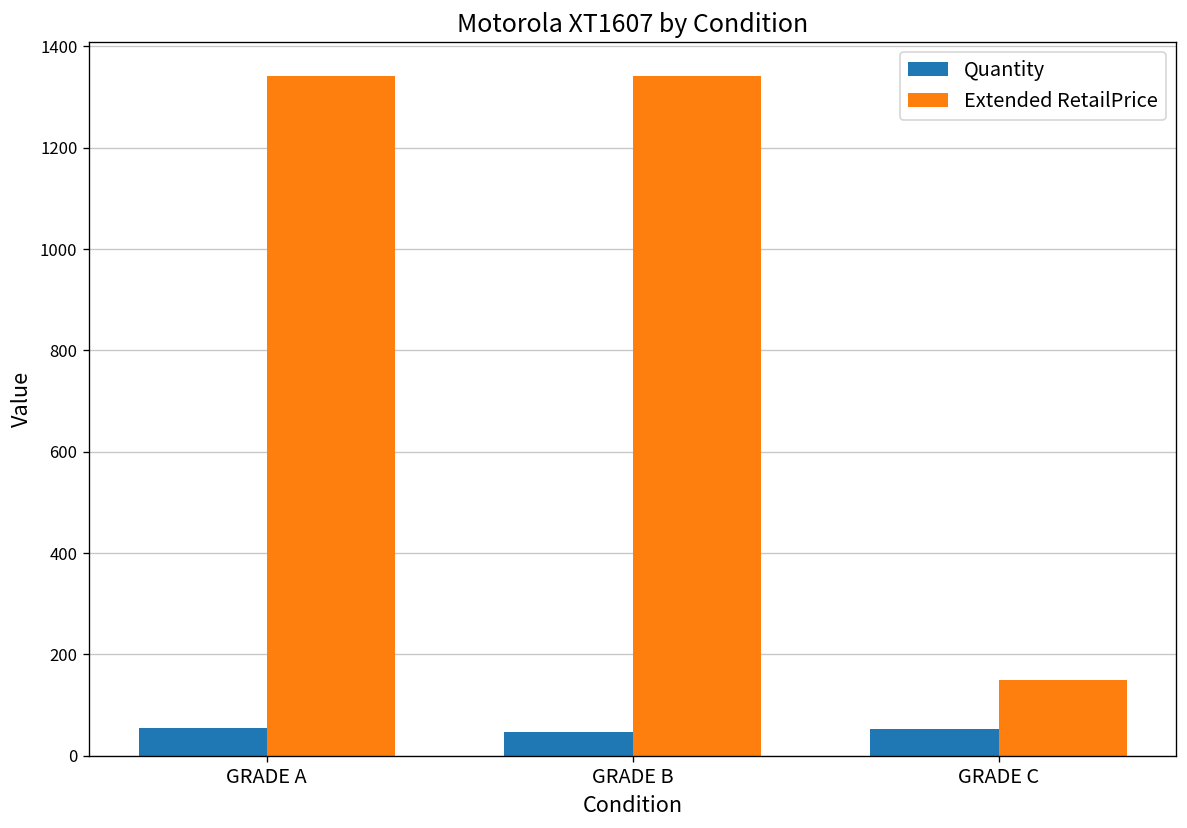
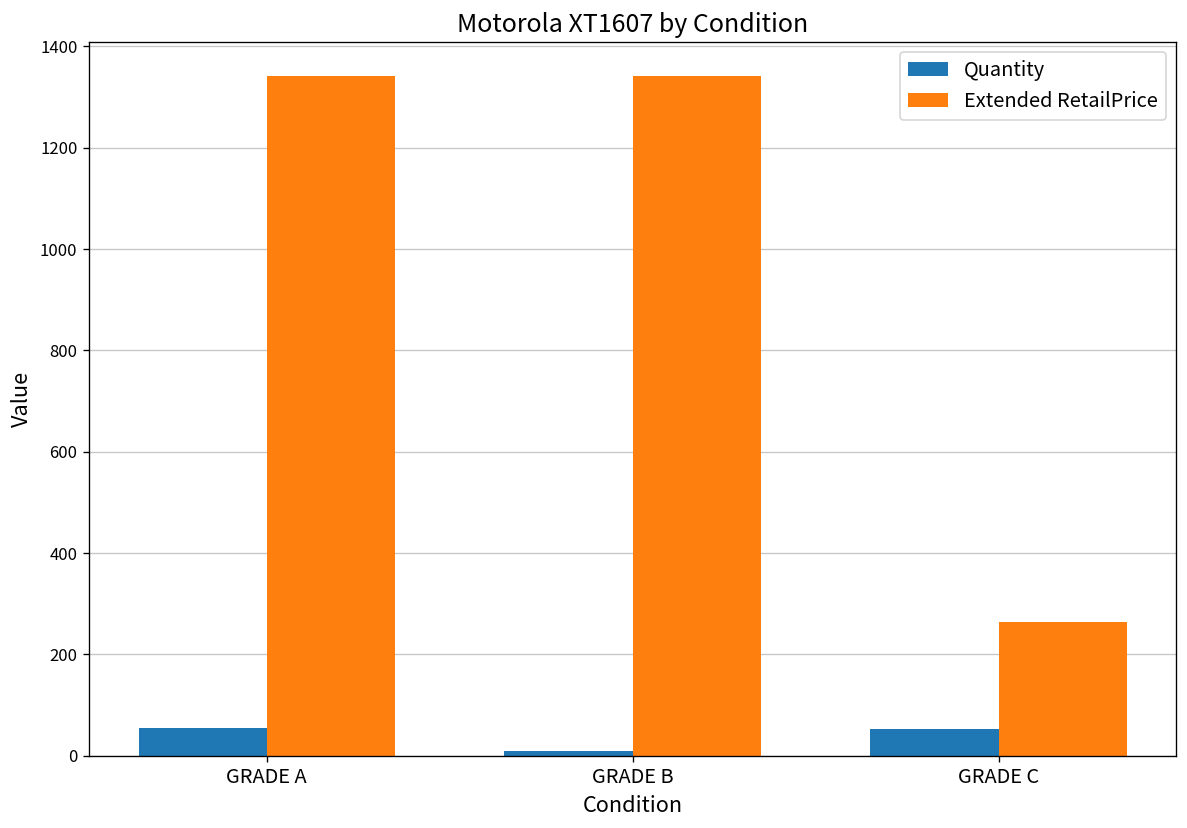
  {
    "Quantity": {
      "GRADE A": 50,
-     "GRADE B": 50,
+     "GRADE B": 10,
      "GRADE C": 50
    },
    "Extended RetailPrice": {
      "GRADE A": 1340,
      "GRADE B": 1340,
-     "GRADE C": 150
+     "GRADE C": 260
    }
  }
